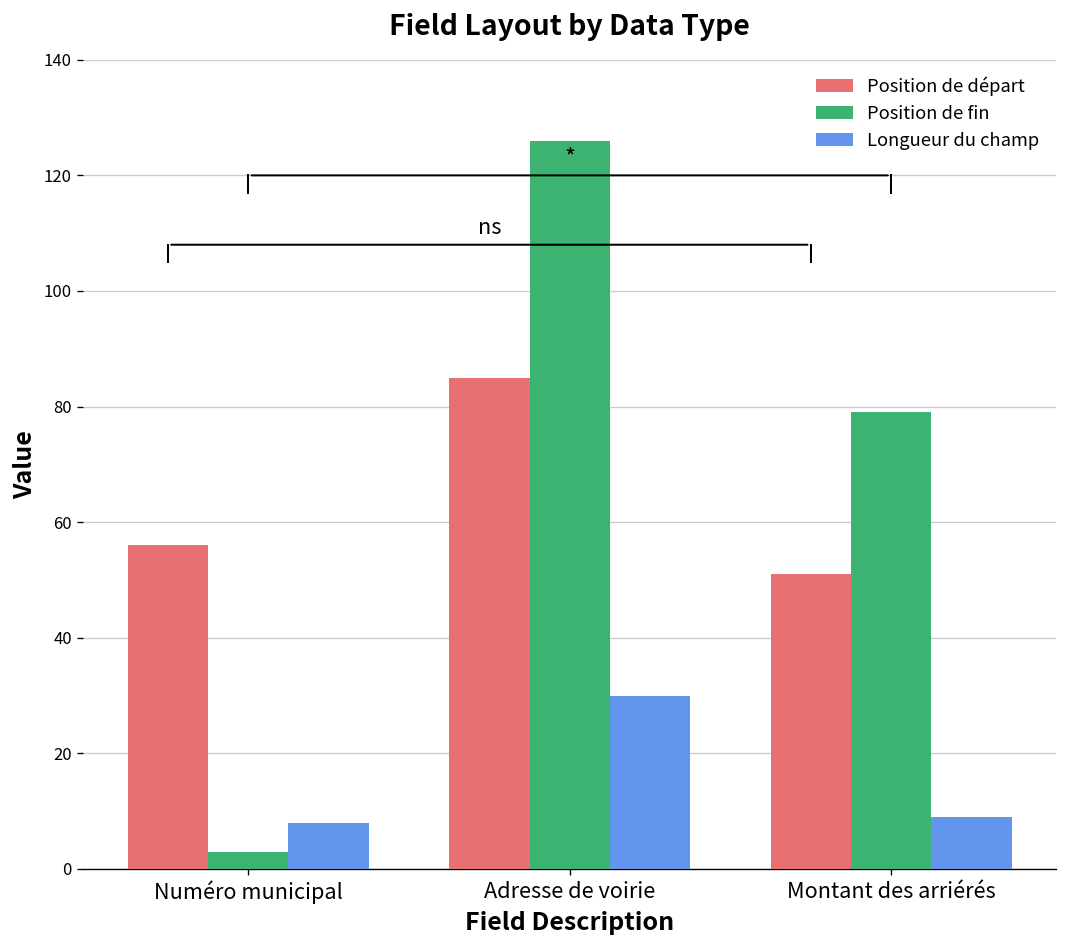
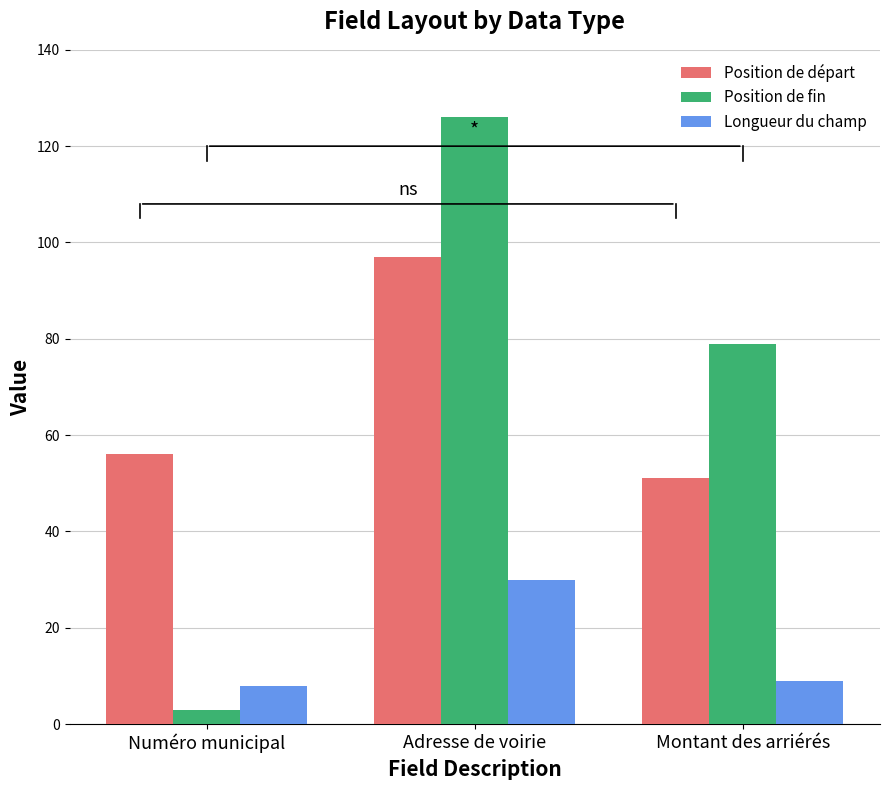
  {
    "Position de départ": {
      "Numéro municipal": 56,
-     "Adresse de voirie": 85,
+     "Adresse de voirie": 97,
      "Montant des arriérés": 51
    },
    "Position de fin": {
      "Numéro municipal": 3,
      "Adresse de voirie": 126,
      "Montant des arriérés": 79
    },
    "Longueur du champ": {
      "Numéro municipal": 8,
      "Adresse de voirie": 30,
      "Montant des arriérés": 9
    }
  }
